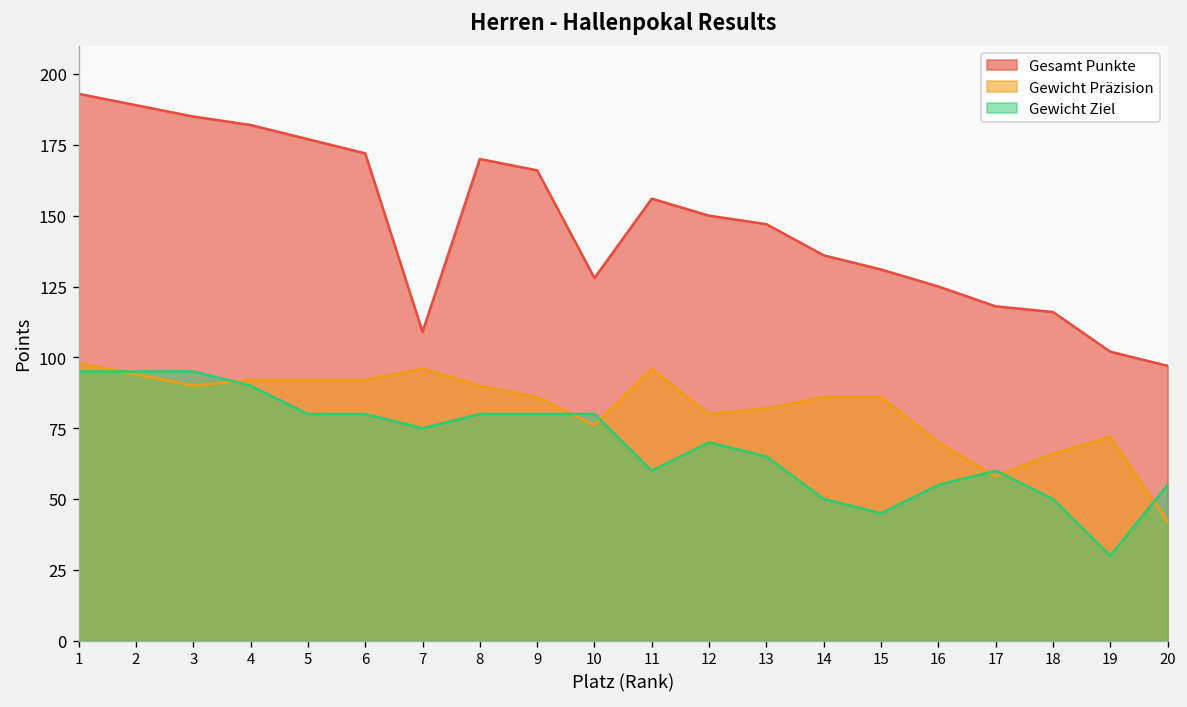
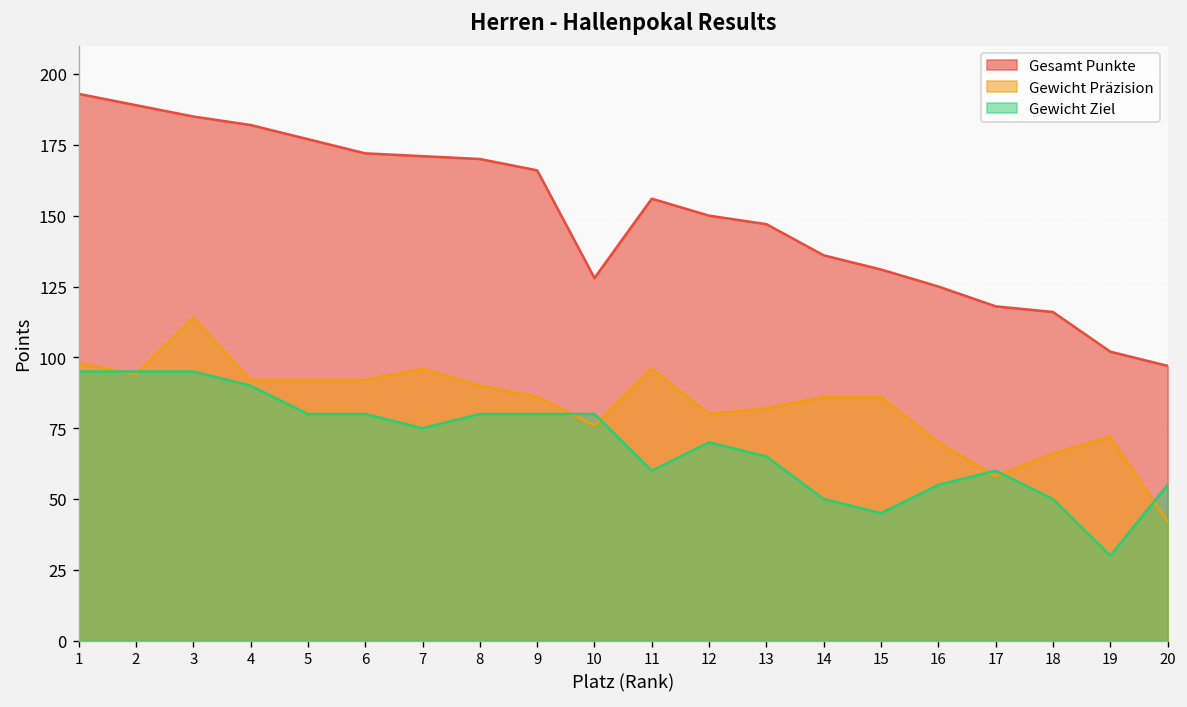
  {
    "Gesamt Punkte": {
      "1": 193,
      "2": 189,
      "3": 185,
      "4": 182,
      "5": 177,
      "6": 172,
-     "7": 109,
+     "7": 171,
      "8": 170,
      "9": 166,
      "10": 128,
      "11": 156,
      "12": 150,
      "13": 147,
      "14": 136,
      "15": 131,
      "16": 125,
      "17": 118,
      "18": 116,
      "19": 102,
      "20": 97
    },
    "Gewicht Präzision": {
      "1": 98,
-     "3": 90,
+     "3": 114,
      "4": 92,
      "5": 92,
      "6": 92,
      "7": 96,
      "8": 90,
      "9": 86,
      "10": 76,
      "11": 96,
      "12": 80,
      "13": 82,
      "14": 86,
      "15": 86,
      "16": 70,
      "17": 58,
      "18": 66,
      "19": 72,
      "20": 42
    },
    "Gewicht Ziel": {
      "1": 95,
      "3": 95,
      "4": 90,
      "5": 80,
      "6": 80,
      "7": 75,
      "8": 80,
      "9": 80,
      "10": 80,
      "11": 60,
      "12": 70,
      "13": 65,
      "14": 50,
      "15": 45,
      "16": 55,
      "17": 60,
      "18": 50,
      "19": 30,
      "20": 55
    }
  }
